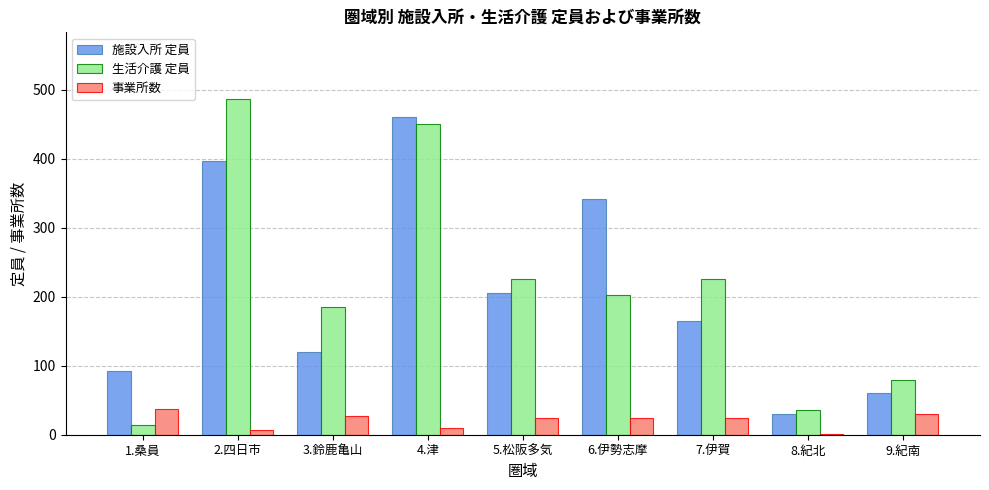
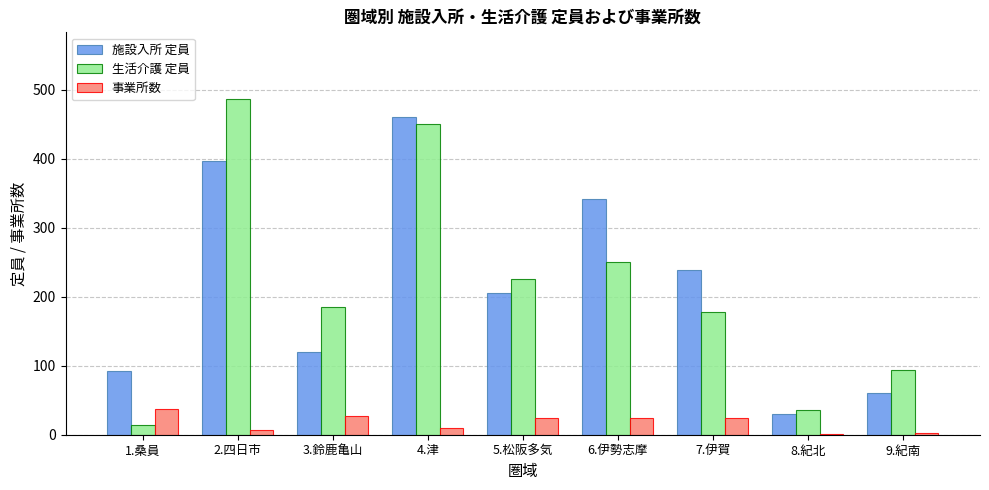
  {
    "施設入所 定員": {
      "1.桑員": 90,
      "2.四日市": 400,
      "3.鈴鹿亀山": 120,
      "4.津": 460,
      "5.松阪多気": 210,
      "6.伊勢志摩": 340,
-     "7.伊賀": 170,
+     "7.伊賀": 240,
      "8.紀北": 30,
      "9.紀南": 60
    },
    "生活介護 定員": {
      "1.桑員": 10,
      "2.四日市": 490,
      "3.鈴鹿亀山": 190,
      "4.津": 450,
      "5.松阪多気": 230,
-     "6.伊勢志摩": 200,
-     "7.伊賀": 230,
+     "6.伊勢志摩": 250,
+     "7.伊賀": 180,
      "8.紀北": 40,
-     "9.紀南": 80
+     "9.紀南": 90
    },
    "事業所数": {
      "1.桑員": 40,
      "2.四日市": 10,
      "3.鈴鹿亀山": 30,
      "4.津": 10,
      "5.松阪多気": 20,
      "6.伊勢志摩": 20,
      "7.伊賀": 20,
-     "9.紀南": 30
+     "9.紀南": 0
    }
  }
